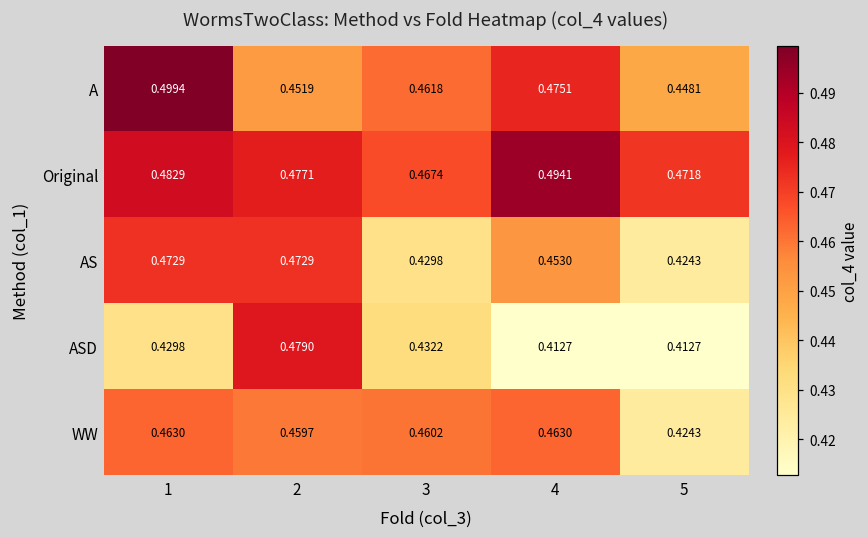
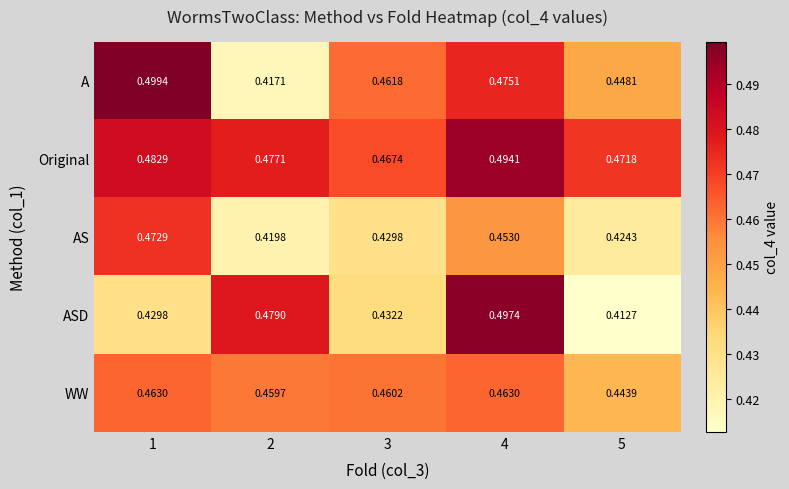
  {
    "A": {
      "1": 0.4994,
-     "2": 0.4519,
+     "2": 0.4171,
      "3": 0.4618,
      "4": 0.4751,
      "5": 0.4481
    },
    "Original": {
      "1": 0.4829,
      "2": 0.4771,
      "3": 0.4674,
      "4": 0.4941,
      "5": 0.4718
    },
    "AS": {
      "1": 0.4729,
-     "2": 0.4729,
+     "2": 0.4198,
      "3": 0.4298,
      "4": 0.4530,
      "5": 0.4243
    },
    "ASD": {
      "1": 0.4298,
      "2": 0.4790,
      "3": 0.4322,
-     "4": 0.4127,
+     "4": 0.4974,
      "5": 0.4127
    },
    "WW": {
      "1": 0.4630,
      "2": 0.4597,
      "3": 0.4602,
      "4": 0.4630,
-     "5": 0.4243
+     "5": 0.4439
    }
  }
